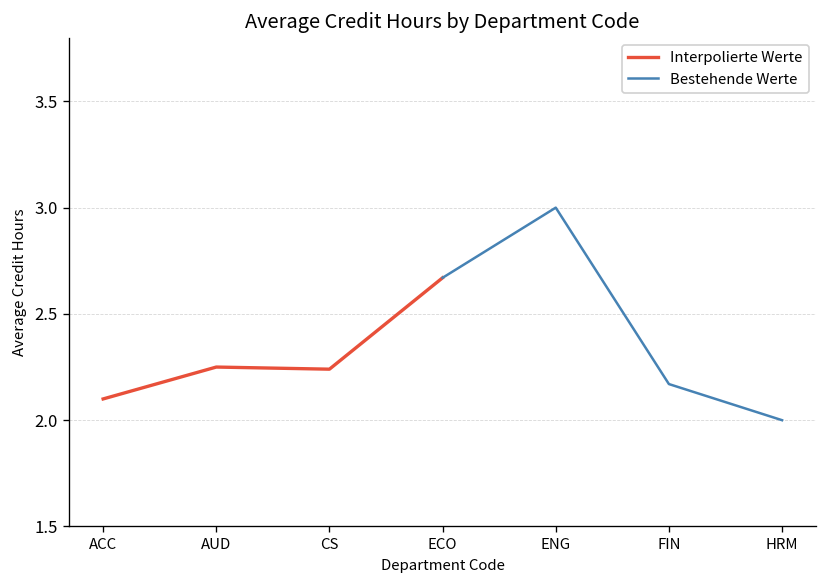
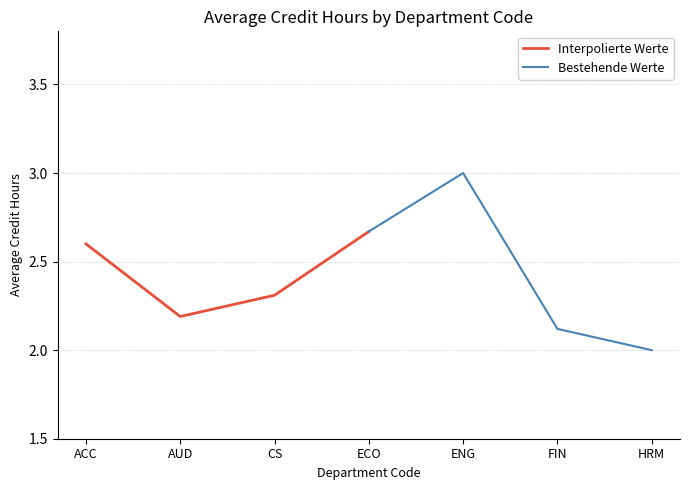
  {
    "Interpolierte Werte": {
-     "ACC": 2.1,
-     "AUD": 2.25,
-     "CS": 2.24
+     "ACC": 2.6,
+     "AUD": 2.19,
+     "CS": 2.31
    },
    "Bestehende Werte": {
      "ENG": 3.00,
-     "FIN": 2.17,
+     "FIN": 2.12,
      "HRM": 2.00
    }
  }
